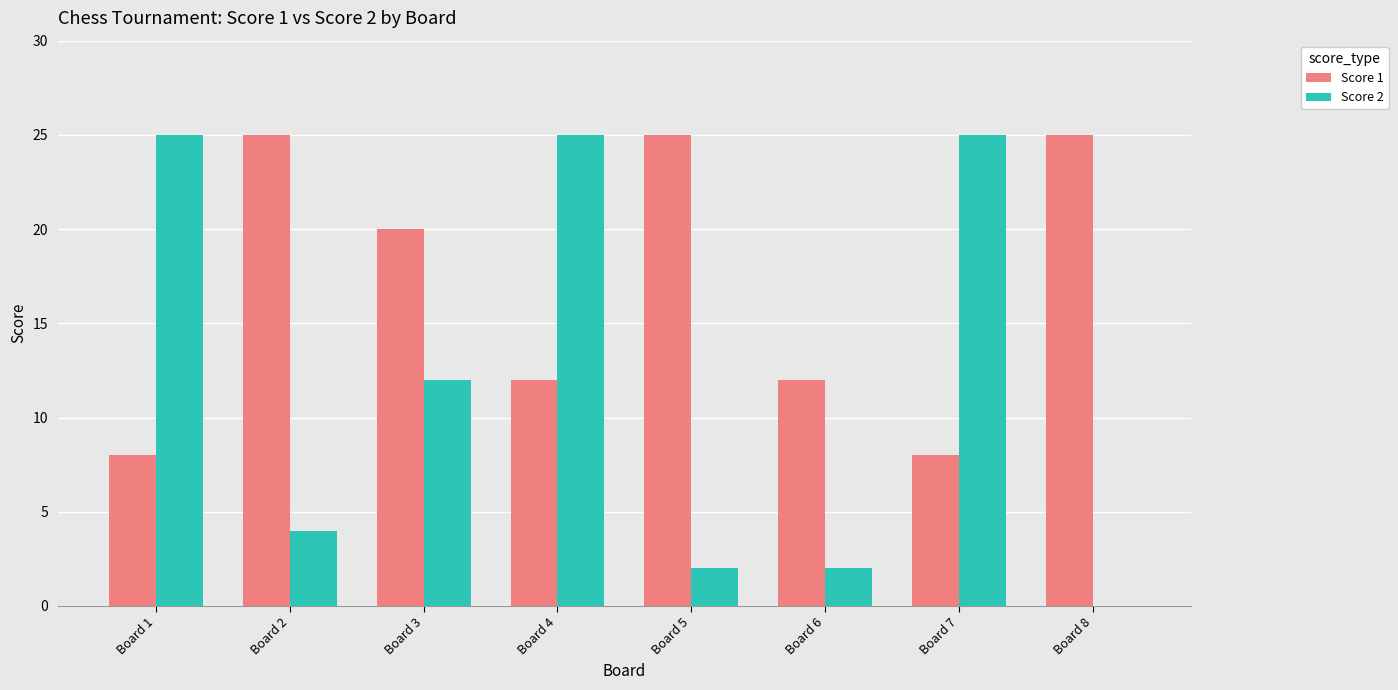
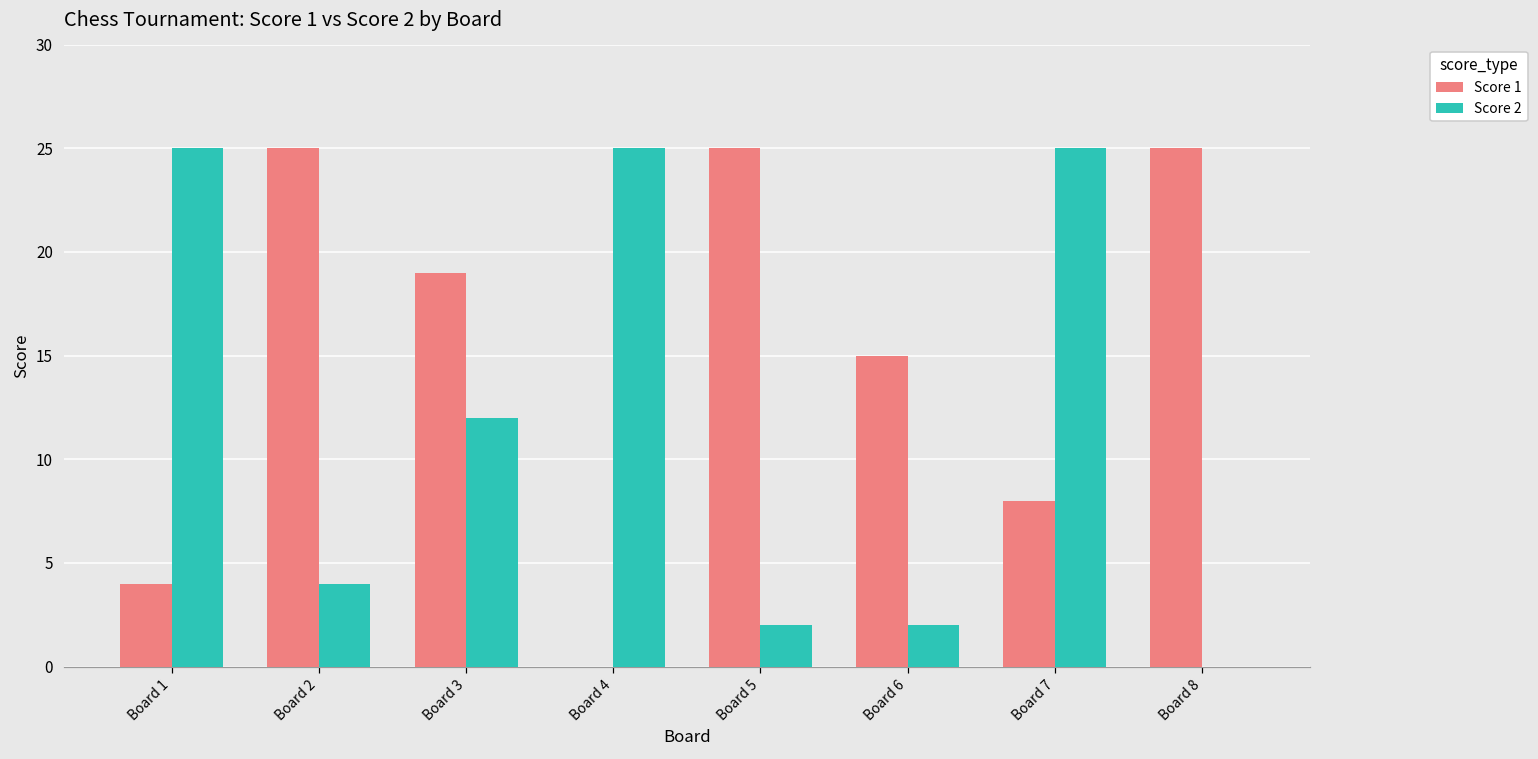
  {
    "Score 1": {
-     "Board 1": 8,
+     "Board 1": 4,
      "Board 2": 25,
-     "Board 3": 20,
-     "Board 4": 12,
+     "Board 3": 19,
+     "Board 4": 0,
      "Board 5": 25,
-     "Board 6": 12,
+     "Board 6": 15,
      "Board 7": 8,
      "Board 8": 25
    },
    "Score 2": {
      "Board 1": 25,
      "Board 2": 4,
      "Board 3": 12,
      "Board 4": 25,
      "Board 5": 2,
      "Board 6": 2,
      "Board 7": 25,
      "Board 8": 0
    }
  }
